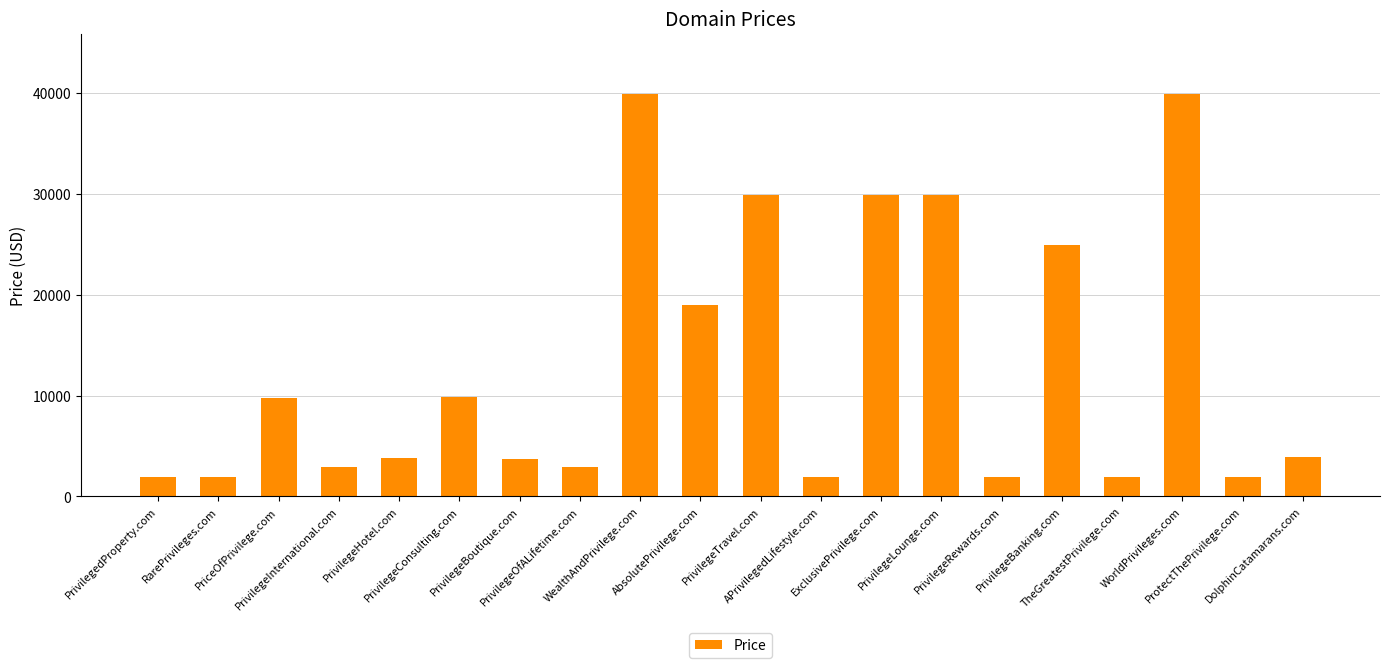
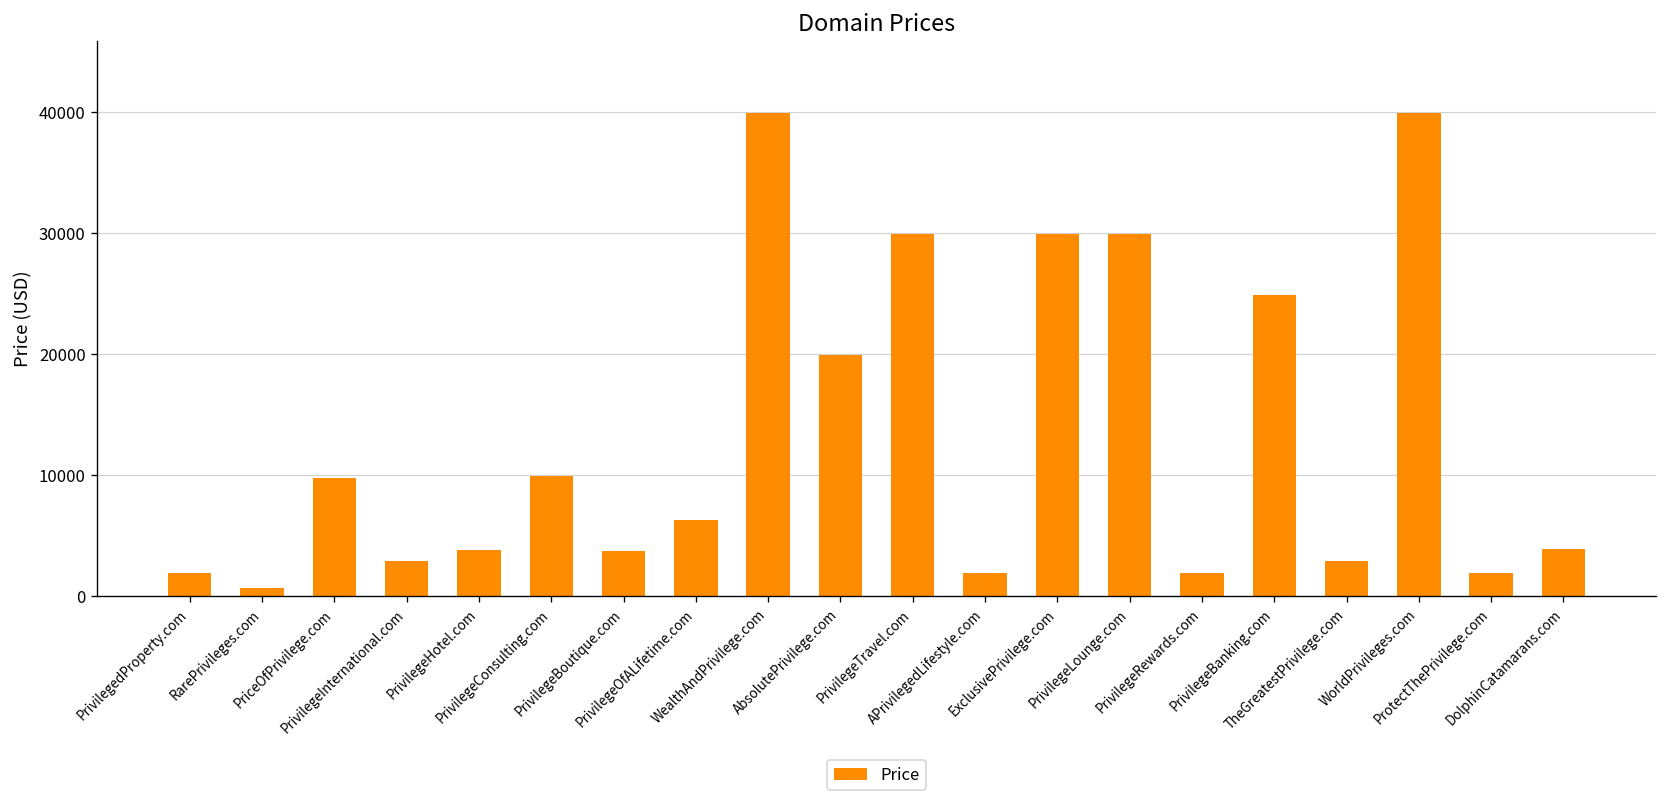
  {
    "PrivilegedProperty.com": 1900,
-   "RarePrivileges.com": 1900,
+   "RarePrivileges.com": 700,
    "PriceOfPrivilege.com": 9800,
    "PrivilegeInternational.com": 2900,
    "PrivilegeHotel.com": 3800,
    "PrivilegeConsulting.com": 9900,
    "PrivilegeBoutique.com": 3700,
-   "PrivilegeOfALifetime.com": 2900,
+   "PrivilegeOfALifetime.com": 6300,
    "WealthAndPrivilege.com": 39900,
-   "AbsolutePrivilege.com": 19000,
+   "AbsolutePrivilege.com": 19900,
    "PrivilegeTravel.com": 29900,
    "APrivilegedLifestyle.com": 1900,
    "ExclusivePrivilege.com": 29900,
    "PrivilegeLounge.com": 29900,
    "PrivilegeRewards.com": 1900,
    "PrivilegeBanking.com": 24900,
-   "TheGreatestPrivilege.com": 1900,
+   "TheGreatestPrivilege.com": 2900,
    "WorldPrivileges.com": 39900,
    "ProtectThePrivilege.com": 1900,
    "DolphinCatamarans.com": 3900
  }
